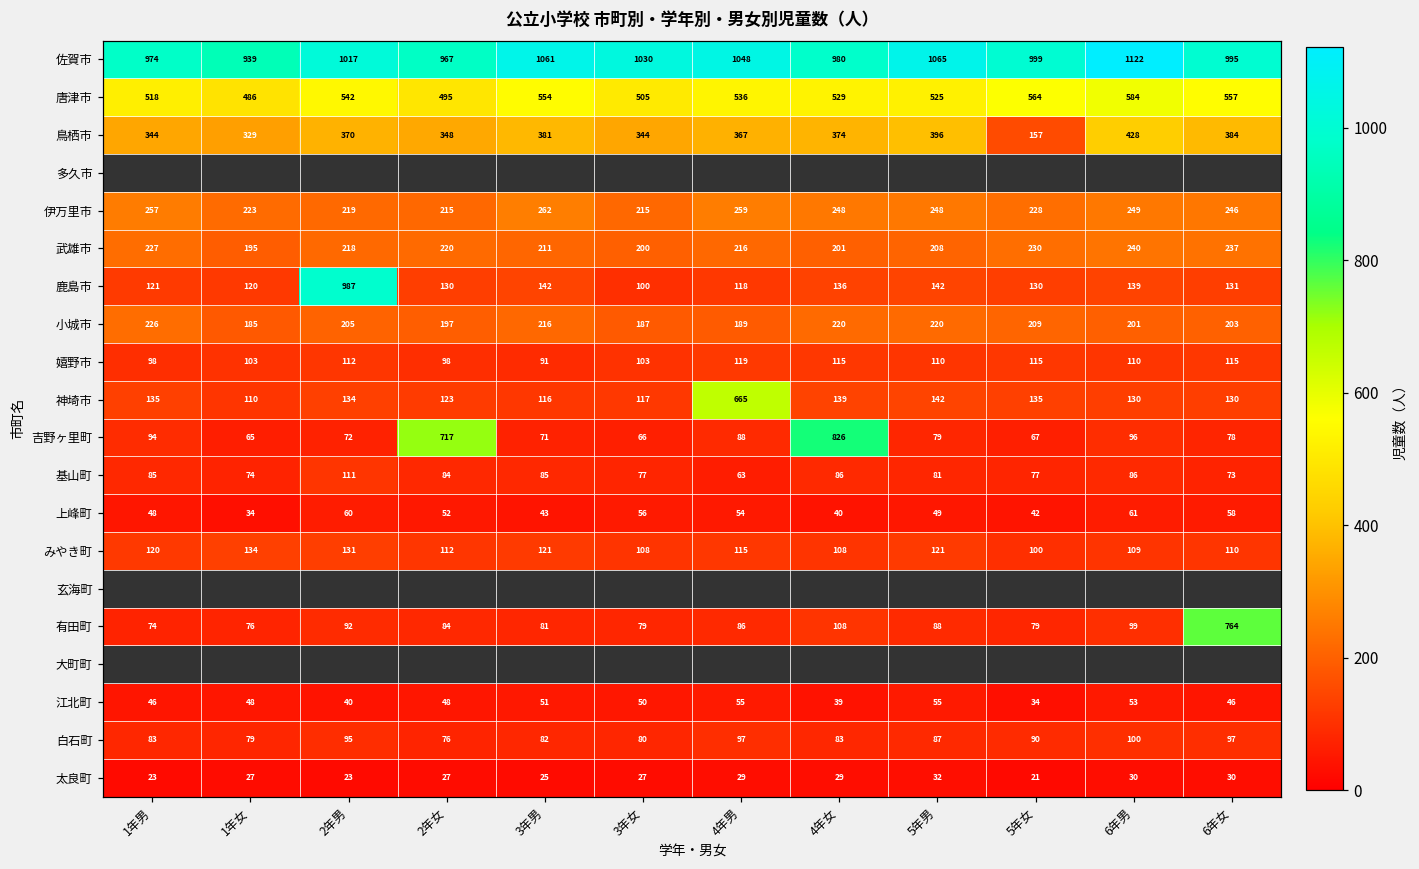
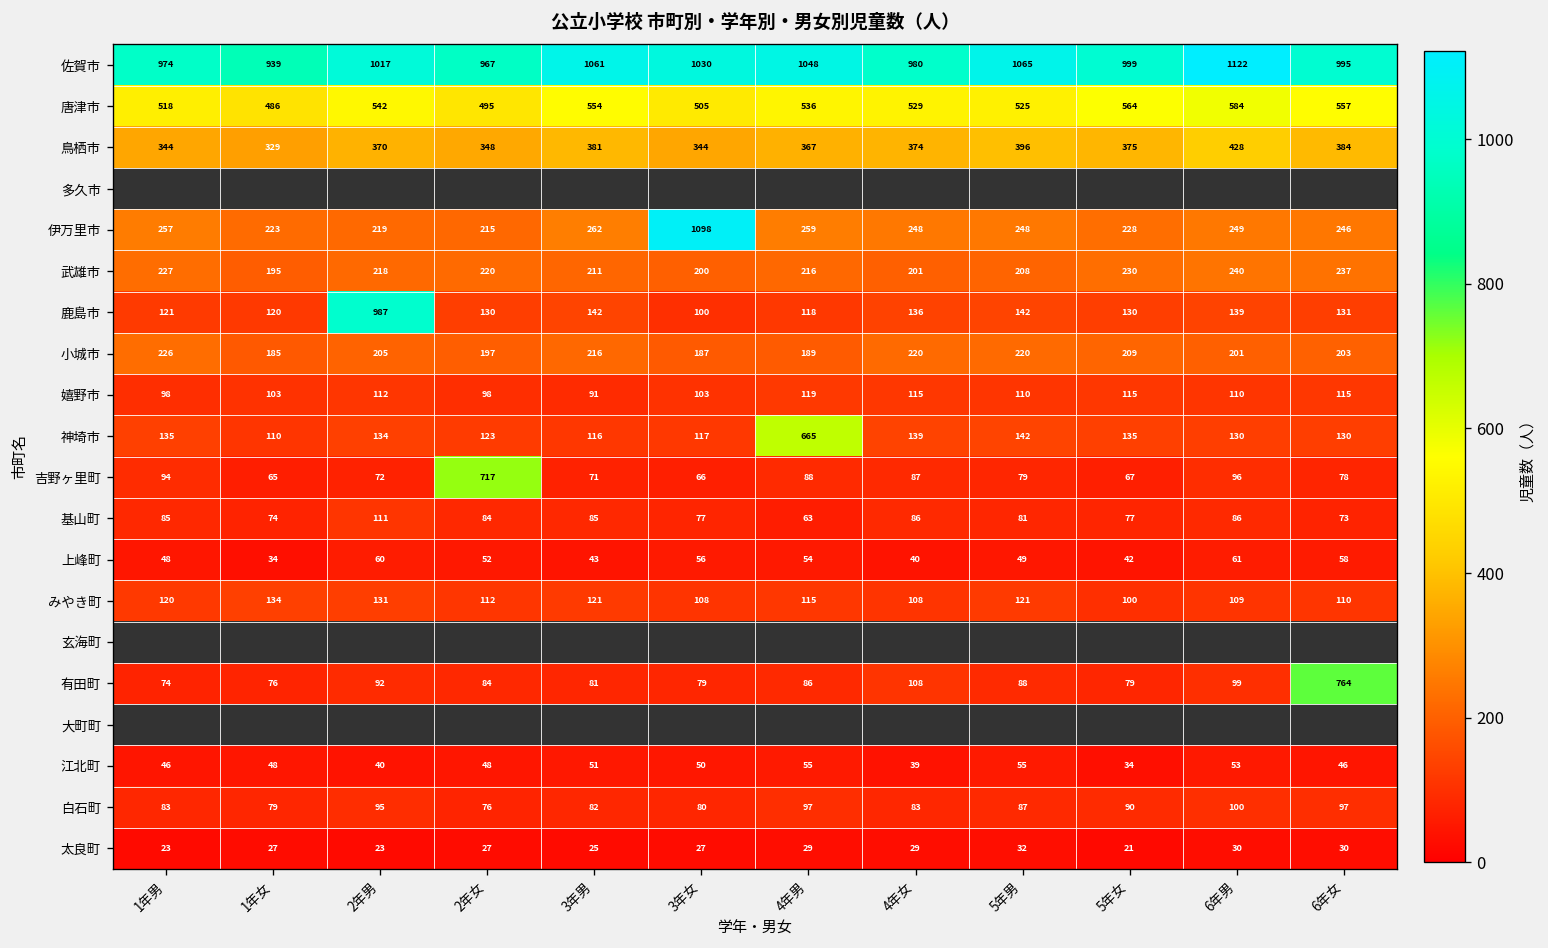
  {
    "鳥栖市": {
      "1年男": 344,
      "1年女": 329,
      "2年男": 370,
      "2年女": 348,
      "3年男": 381,
      "3年女": 344,
      "4年男": 367,
      "4年女": 374,
      "5年男": 396,
-     "5年女": 157,
+     "5年女": 375,
      "6年男": 428,
      "6年女": 384
    },
    "伊万里市": {
      "1年男": 257,
      "1年女": 223,
      "2年男": 219,
      "2年女": 215,
      "3年男": 262,
-     "3年女": 215,
+     "3年女": 1098,
      "4年男": 259,
      "4年女": 248,
      "5年男": 248,
      "5年女": 228,
      "6年男": 249,
      "6年女": 246
    },
    "吉野ヶ里町": {
      "1年男": 94,
      "1年女": 65,
      "2年男": 72,
      "2年女": 717,
      "3年男": 71,
      "3年女": 66,
      "4年男": 88,
-     "4年女": 826,
+     "4年女": 87,
      "5年男": 79,
      "5年女": 67,
      "6年男": 96,
      "6年女": 78
    }
  }
